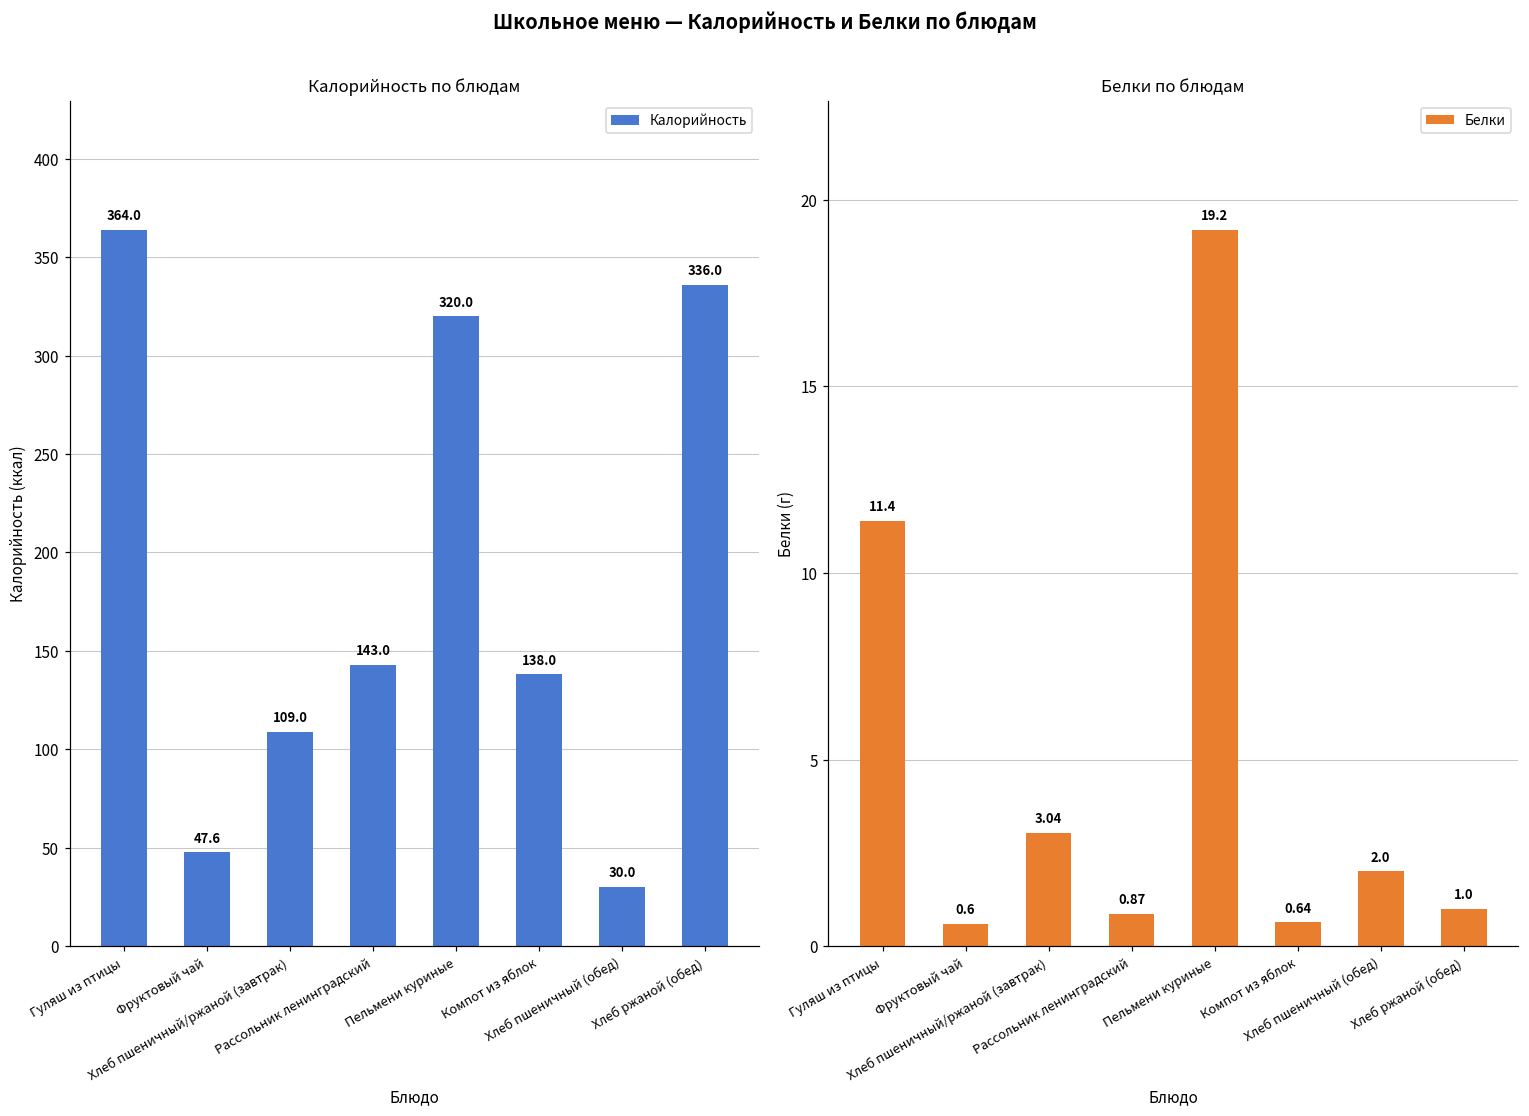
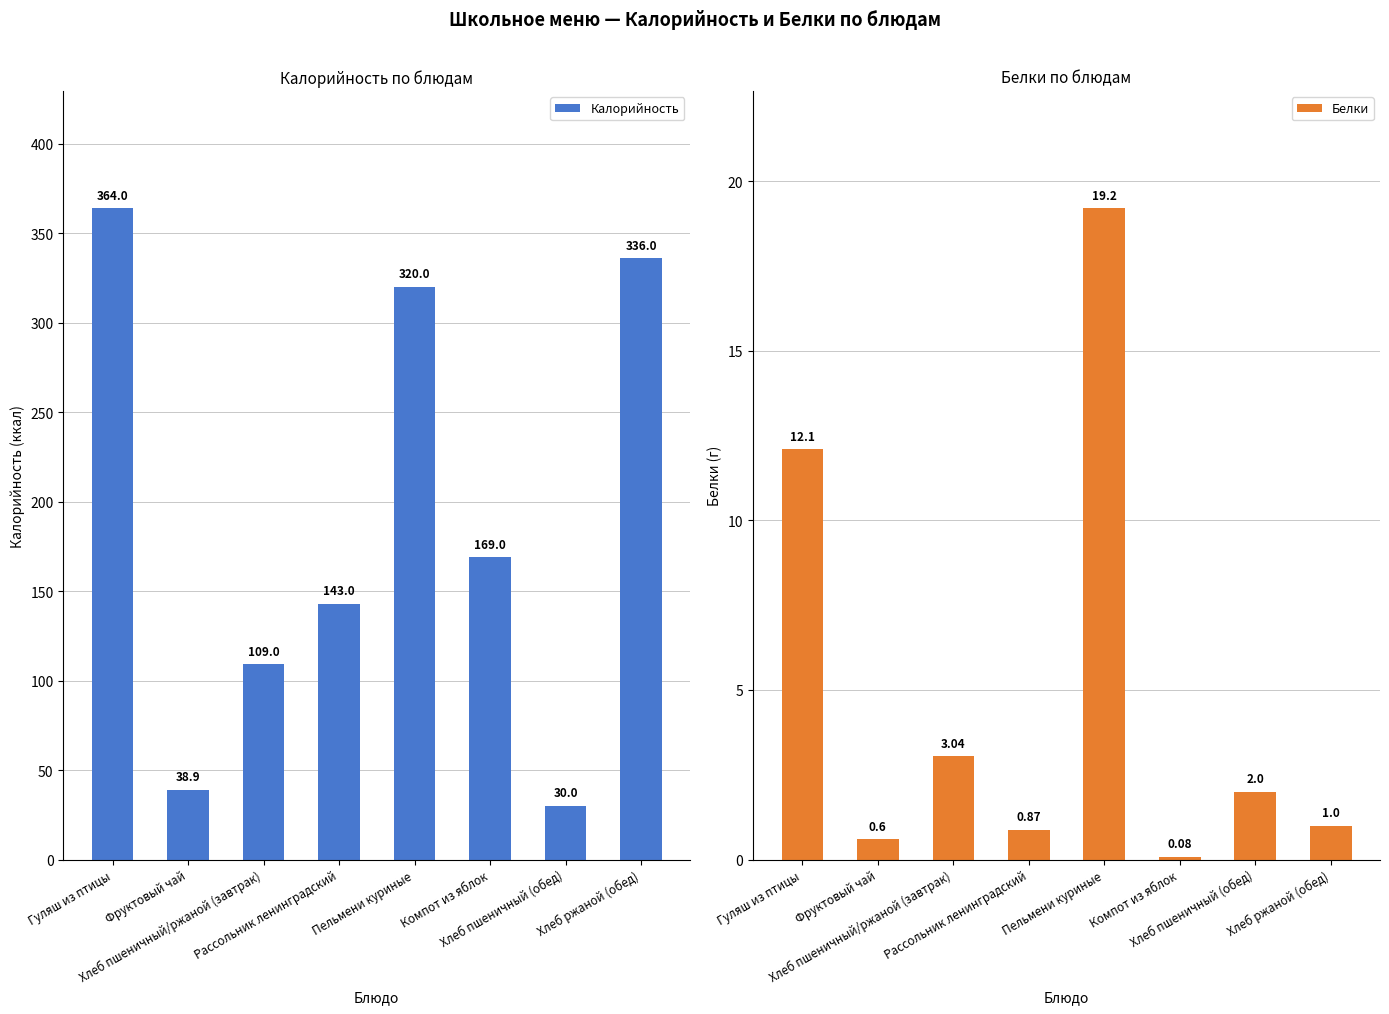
  {
    "Калорийность по блюдам": {
      "Гуляш из птицы": 364.0,
-     "Фруктовый чай": 47.6,
+     "Фруктовый чай": 38.9,
      "Хлеб пшеничный/ржаной (завтрак)": 109.0,
      "Рассольник ленинградский": 143.0,
      "Пельмени куриные": 320.0,
-     "Компот из яблок": 138.0,
+     "Компот из яблок": 169.0,
      "Хлеб пшеничный (обед)": 30.0,
      "Хлеб ржаной (обед)": 336.0
    },
    "Белки по блюдам": {
-     "Гуляш из птицы": 11.4,
+     "Гуляш из птицы": 12.1,
      "Фруктовый чай": 0.6,
      "Хлеб пшеничный/ржаной (завтрак)": 3.04,
      "Рассольник ленинградский": 0.87,
      "Пельмени куриные": 19.2,
-     "Компот из яблок": 0.64,
+     "Компот из яблок": 0.08,
      "Хлеб пшеничный (обед)": 2.0,
      "Хлеб ржаной (обед)": 1.0
    }
  }
